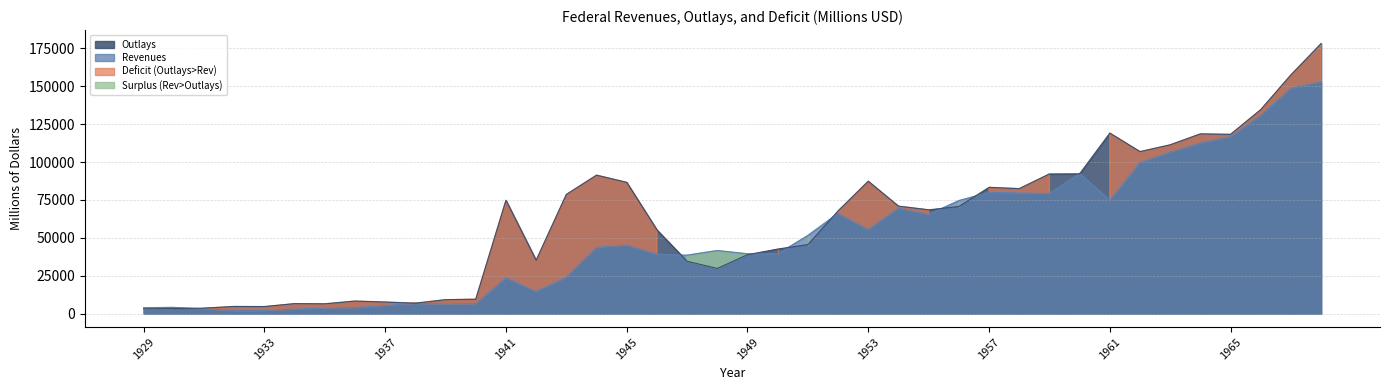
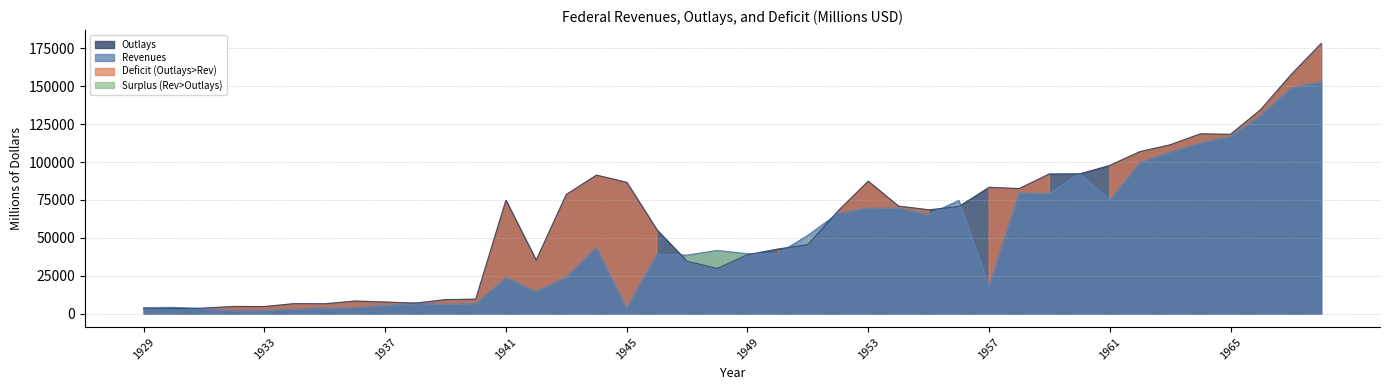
  {
    "Outlays": {
      "1933": 5000,
      "1937": 8000,
      "1941": 75000,
      "1945": 87000,
      "1953": 87000,
      "1957": 83000,
-     "1961": 119000
+     "1961": 98000
    },
    "Revenues": {
      "1933": 2000,
      "1937": 5000,
      "1941": 24000,
-     "1945": 45000,
-     "1953": 55000,
-     "1957": 80000,
+     "1945": 4000,
+     "1953": 70000,
+     "1957": 18000,
      "1961": 75000
    }
  }
